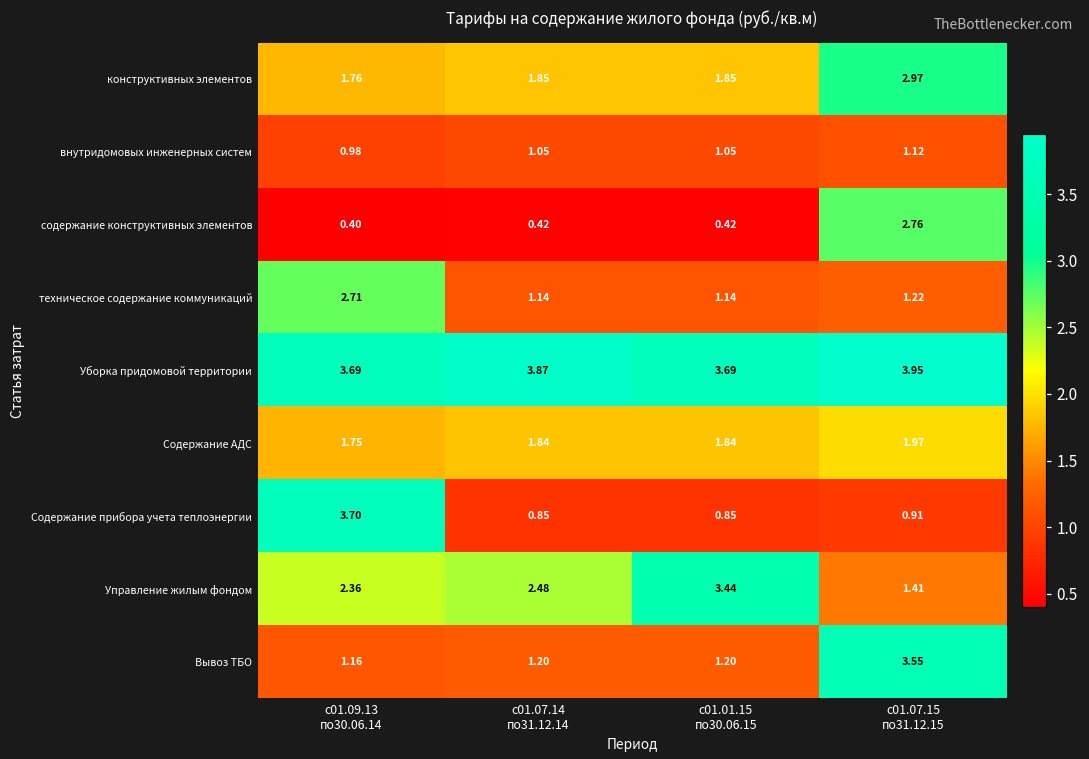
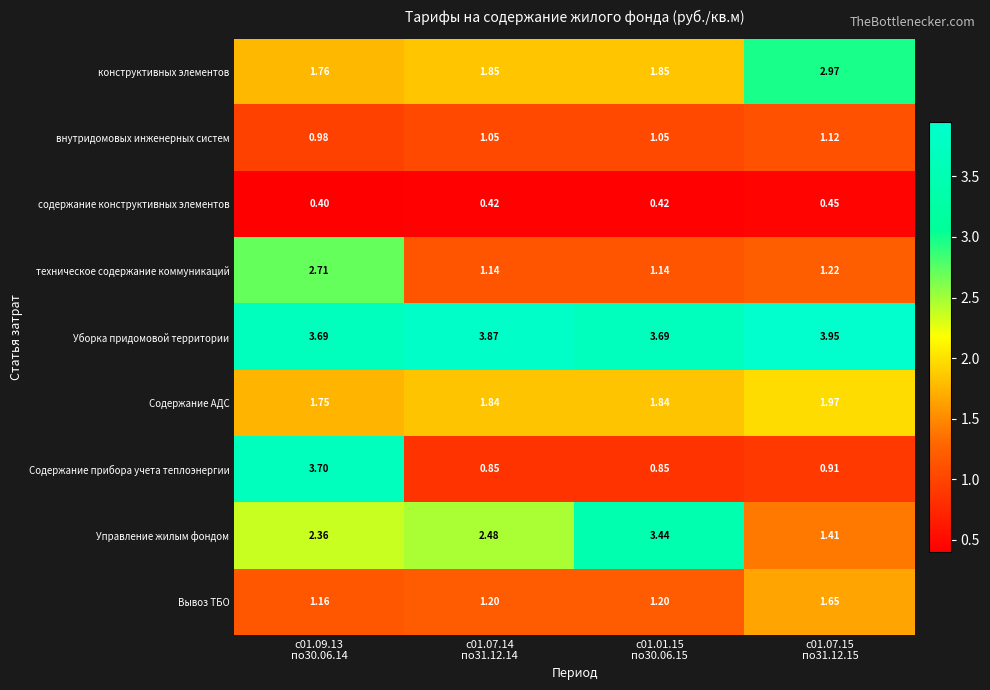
  {
    "конструктивных элементов": {
      "с01.09.13 по30.06.14": 1.76,
      "с01.07.14 по31.12.14": 1.85,
      "с01.01.15 по30.06.15": 1.85,
      "с01.07.15 по31.12.15": 2.97
    },
    "внутридомовых инженерных систем": {
      "с01.09.13 по30.06.14": 0.98,
      "с01.07.14 по31.12.14": 1.05,
      "с01.01.15 по30.06.15": 1.05,
      "с01.07.15 по31.12.15": 1.12
    },
    "содержание конструктивных элементов": {
      "с01.09.13 по30.06.14": 0.40,
      "с01.07.14 по31.12.14": 0.42,
      "с01.01.15 по30.06.15": 0.42,
-     "с01.07.15 по31.12.15": 2.76
+     "с01.07.15 по31.12.15": 0.45
    },
    "техническое содержание коммуникаций": {
      "с01.09.13 по30.06.14": 2.71,
      "с01.07.14 по31.12.14": 1.14,
      "с01.01.15 по30.06.15": 1.14,
      "с01.07.15 по31.12.15": 1.22
    },
    "Уборка придомовой территории": {
      "с01.09.13 по30.06.14": 3.69,
      "с01.07.14 по31.12.14": 3.87,
      "с01.01.15 по30.06.15": 3.69,
      "с01.07.15 по31.12.15": 3.95
    },
    "Содержание АДС": {
      "с01.09.13 по30.06.14": 1.75,
      "с01.07.14 по31.12.14": 1.84,
      "с01.01.15 по30.06.15": 1.84,
      "с01.07.15 по31.12.15": 1.97
    },
    "Содержание прибора учета теплоэнергии": {
      "с01.09.13 по30.06.14": 3.70,
      "с01.07.14 по31.12.14": 0.85,
      "с01.01.15 по30.06.15": 0.85,
      "с01.07.15 по31.12.15": 0.91
    },
    "Управление жилым фондом": {
      "с01.09.13 по30.06.14": 2.36,
      "с01.07.14 по31.12.14": 2.48,
      "с01.01.15 по30.06.15": 3.44,
      "с01.07.15 по31.12.15": 1.41
    },
    "Вывоз ТБО": {
      "с01.09.13 по30.06.14": 1.16,
      "с01.07.14 по31.12.14": 1.20,
      "с01.01.15 по30.06.15": 1.20,
-     "с01.07.15 по31.12.15": 3.55
+     "с01.07.15 по31.12.15": 1.65
    }
  }
